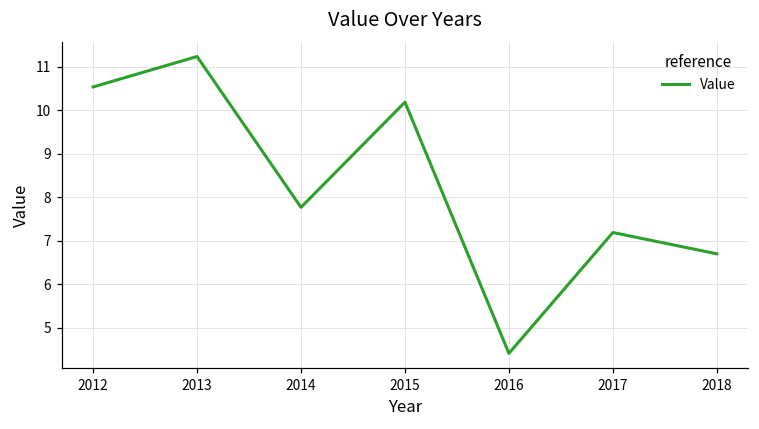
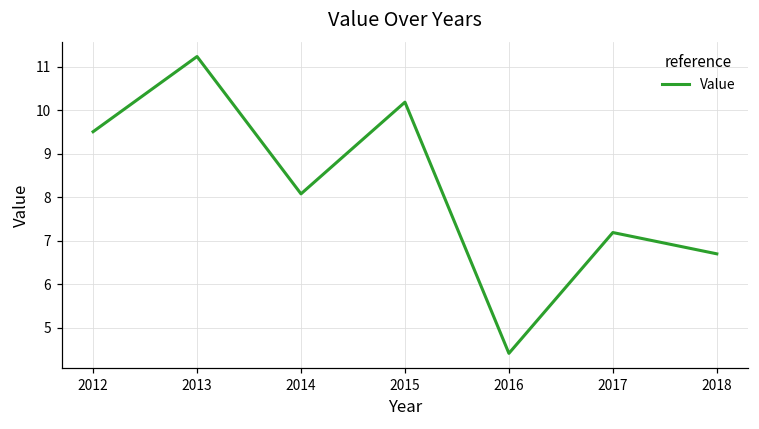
  {
-   "2012": 10.5,
+   "2012": 9.5,
    "2013": 11.2,
-   "2014": 7.8,
+   "2014": 8.1,
    "2015": 10.2,
    "2016": 4.4,
    "2017": 7.2,
    "2018": 6.7
  }
